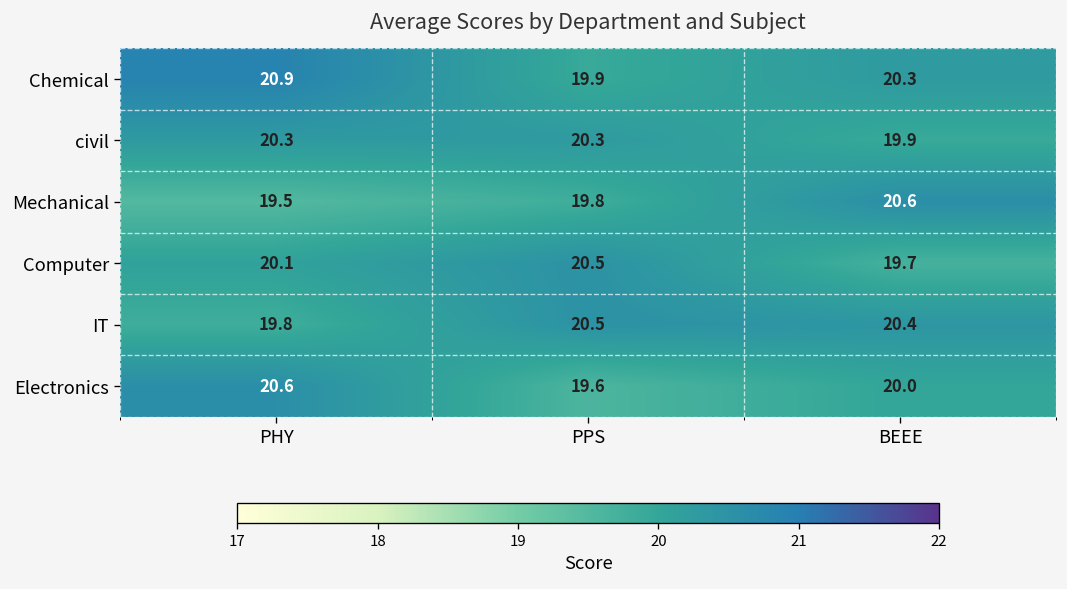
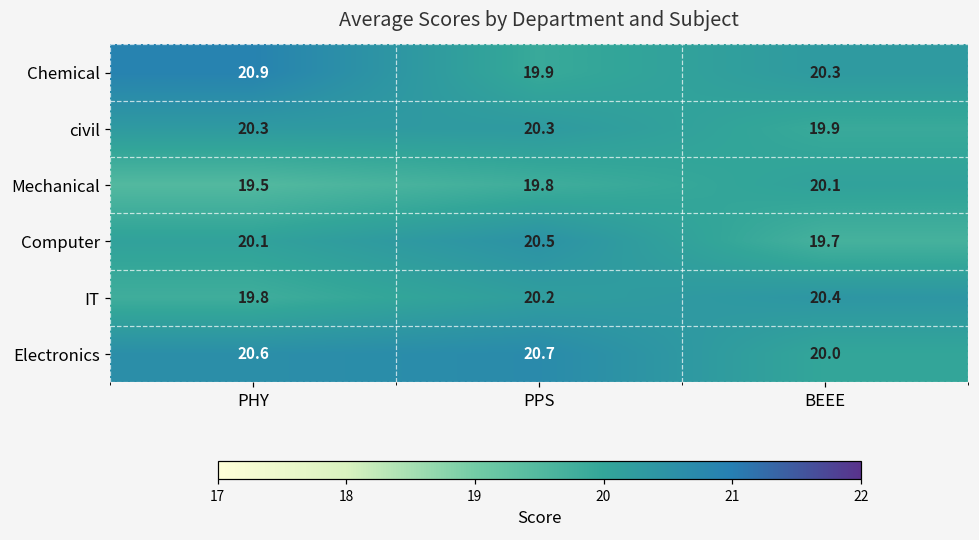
  {
    "Chemical": {
      "PHY": 20.9,
      "PPS": 19.9,
      "BEEE": 20.3
    },
    "civil": {
      "PHY": 20.3,
      "PPS": 20.3,
      "BEEE": 19.9
    },
    "Mechanical": {
      "PHY": 19.5,
      "PPS": 19.8,
-     "BEEE": 20.6
+     "BEEE": 20.1
    },
    "Computer": {
      "PHY": 20.1,
      "PPS": 20.5,
      "BEEE": 19.7
    },
    "IT": {
      "PHY": 19.8,
-     "PPS": 20.5,
+     "PPS": 20.2,
      "BEEE": 20.4
    },
    "Electronics": {
      "PHY": 20.6,
-     "PPS": 19.6,
+     "PPS": 20.7,
      "BEEE": 20.0
    }
  }
